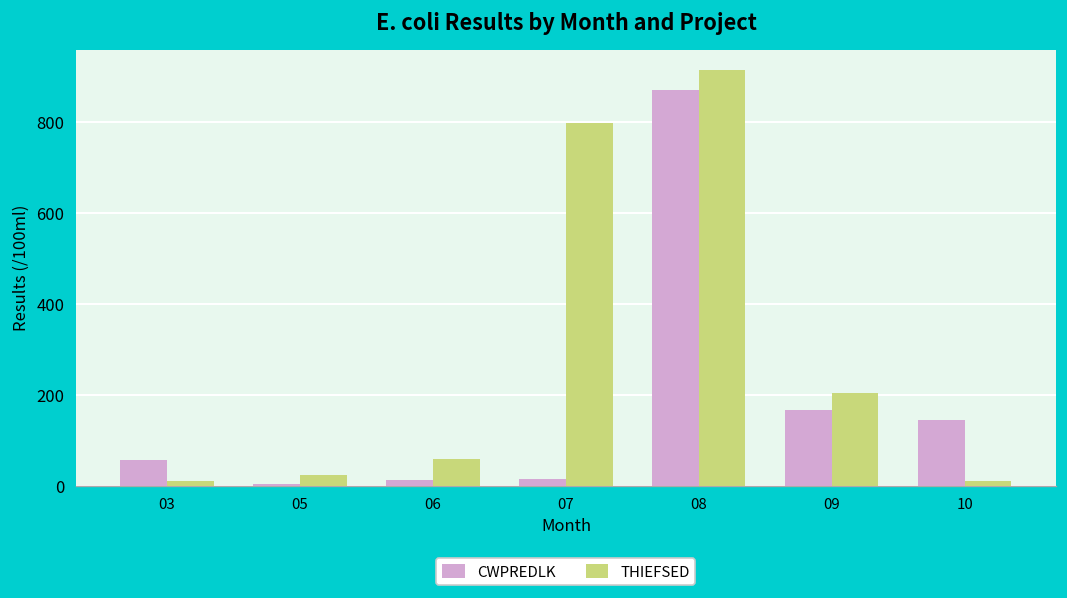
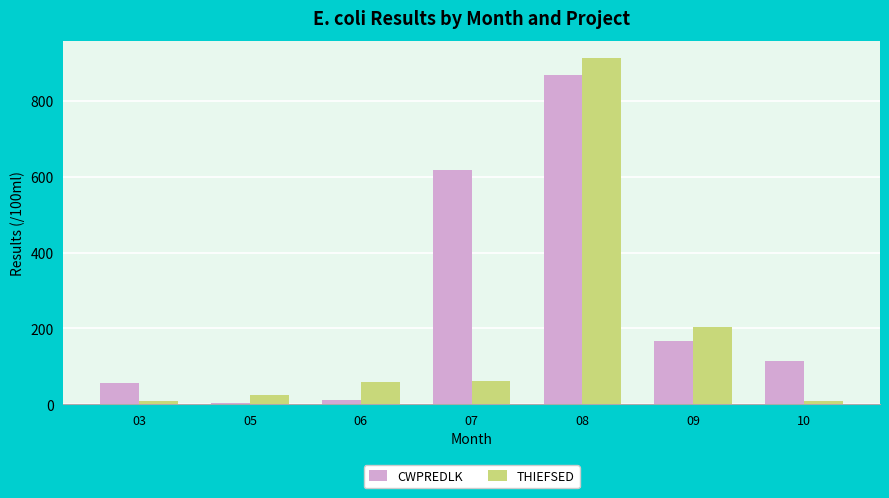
  {
    "CWPREDLK": {
      "03": 60,
      "06": 10,
-     "07": 10,
+     "07": 620,
      "08": 870,
      "09": 170,
-     "10": 140
+     "10": 110
    },
    "THIEFSED": {
      "03": 10,
      "05": 20,
      "06": 60,
-     "07": 800,
+     "07": 60,
      "08": 910,
      "09": 200,
      "10": 10
    }
  }
